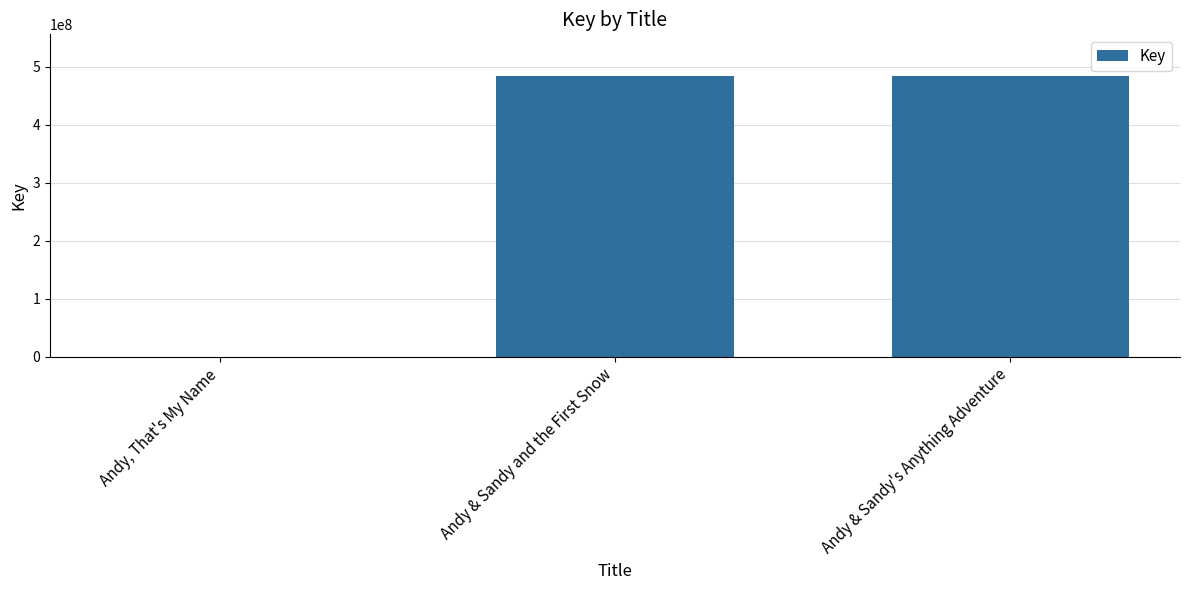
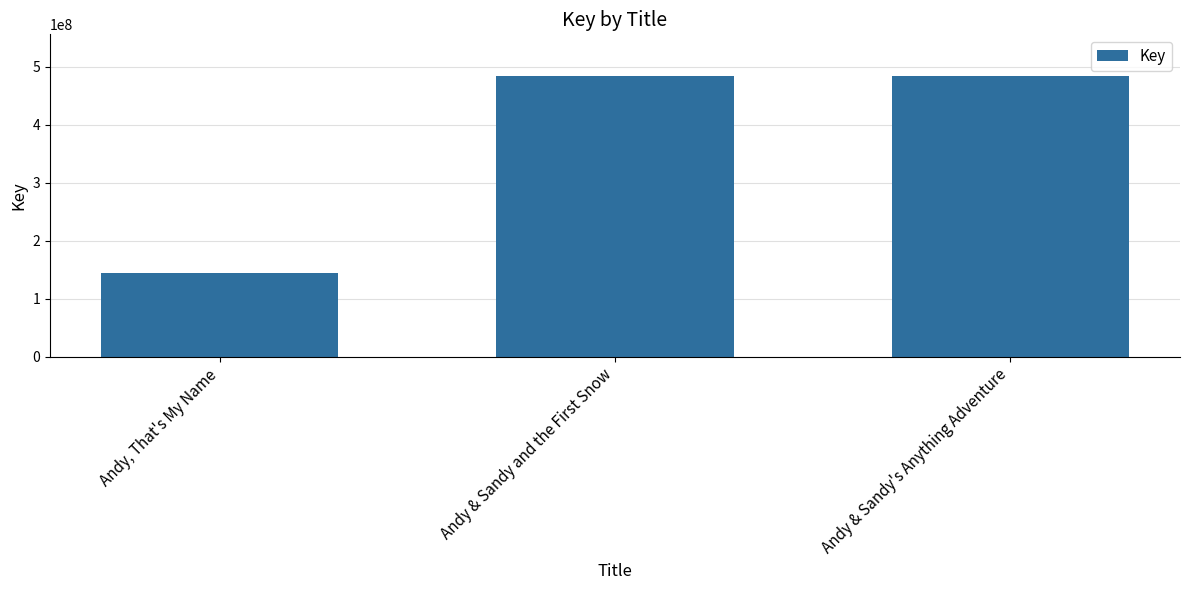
  {
-   "Andy, That's My Name": 0,
+   "Andy, That's My Name": 140000000,
    "Andy & Sandy and the First Snow": 480000000,
    "Andy & Sandy's Anything Adventure": 480000000
  }
